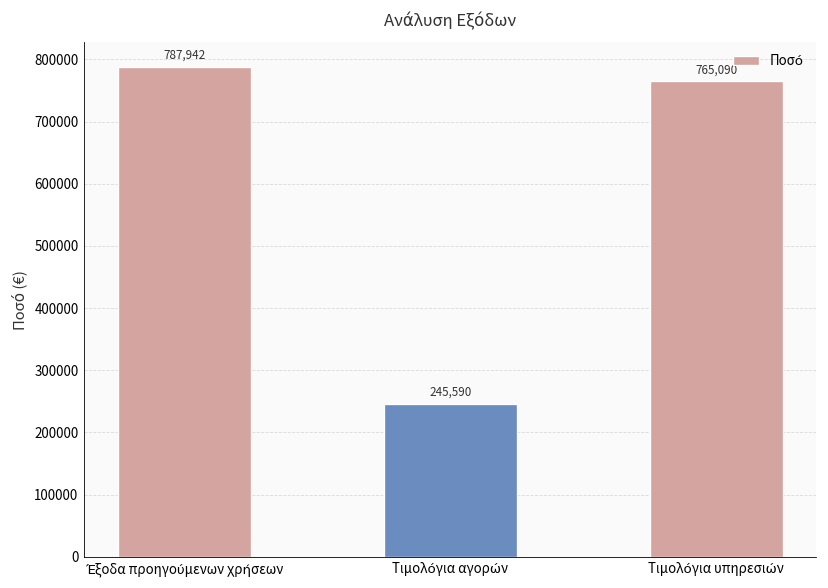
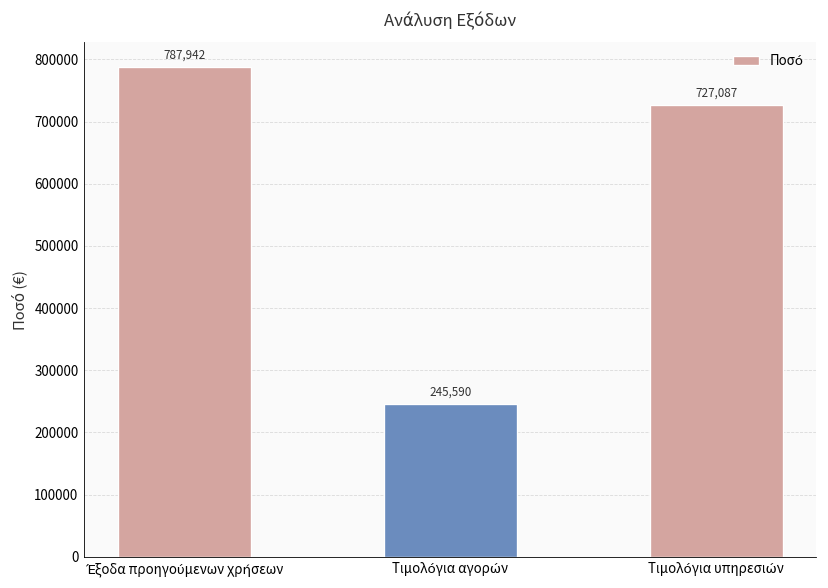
  {
    "Έξοδα προηγούμενων χρήσεων": "787,942",
    "Τιμολόγια αγορών": "245,590",
-   "Τιμολόγια υπηρεσιών": "765,090"
+   "Τιμολόγια υπηρεσιών": "727,087"
  }
